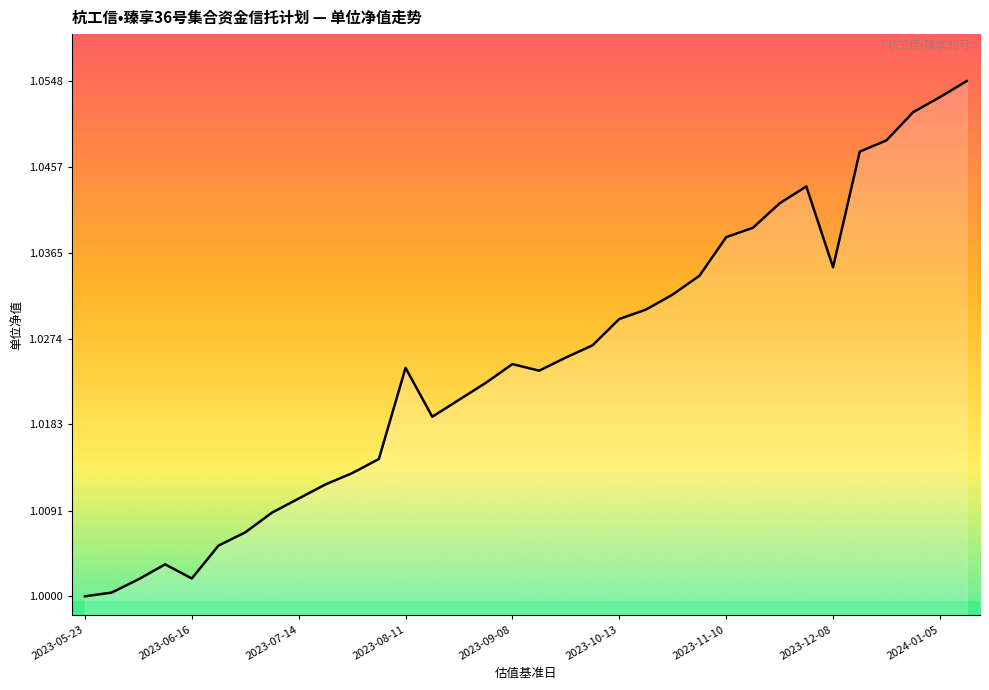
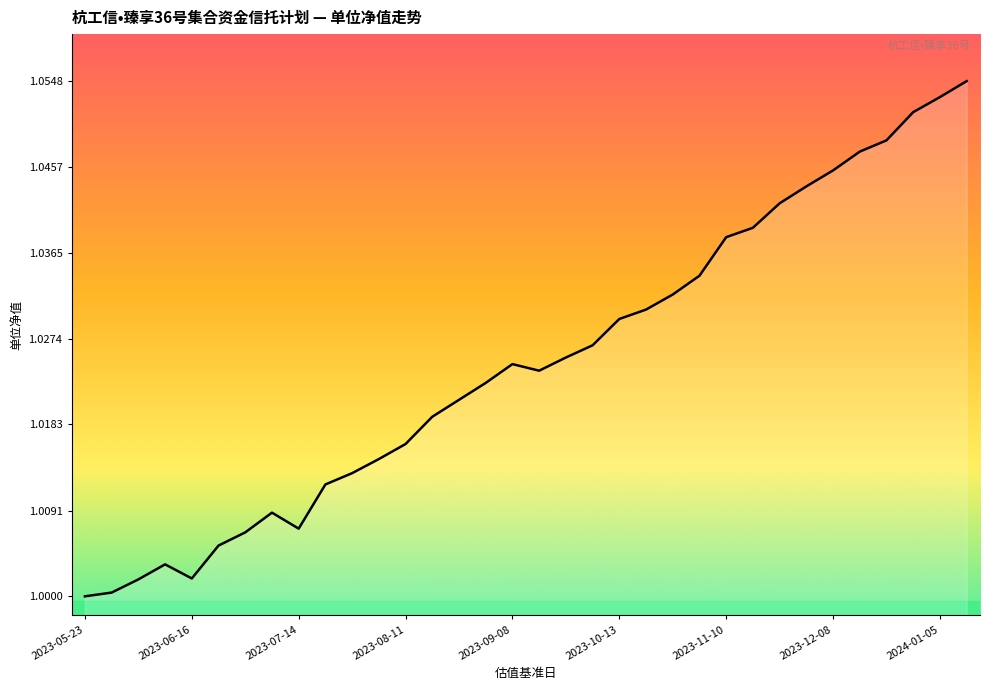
  {
    "2023-05-23": 1.000,
    "2023-06-16": 1.002,
-   "2023-07-14": 1.010,
-   "2023-08-11": 1.024,
+   "2023-07-14": 1.007,
+   "2023-08-11": 1.016,
    "2023-09-08": 1.025,
    "2023-10-13": 1.030,
    "2023-11-10": 1.038,
-   "2023-12-08": 1.035,
+   "2023-12-08": 1.045,
    "2024-01-05": 1.053
  }
